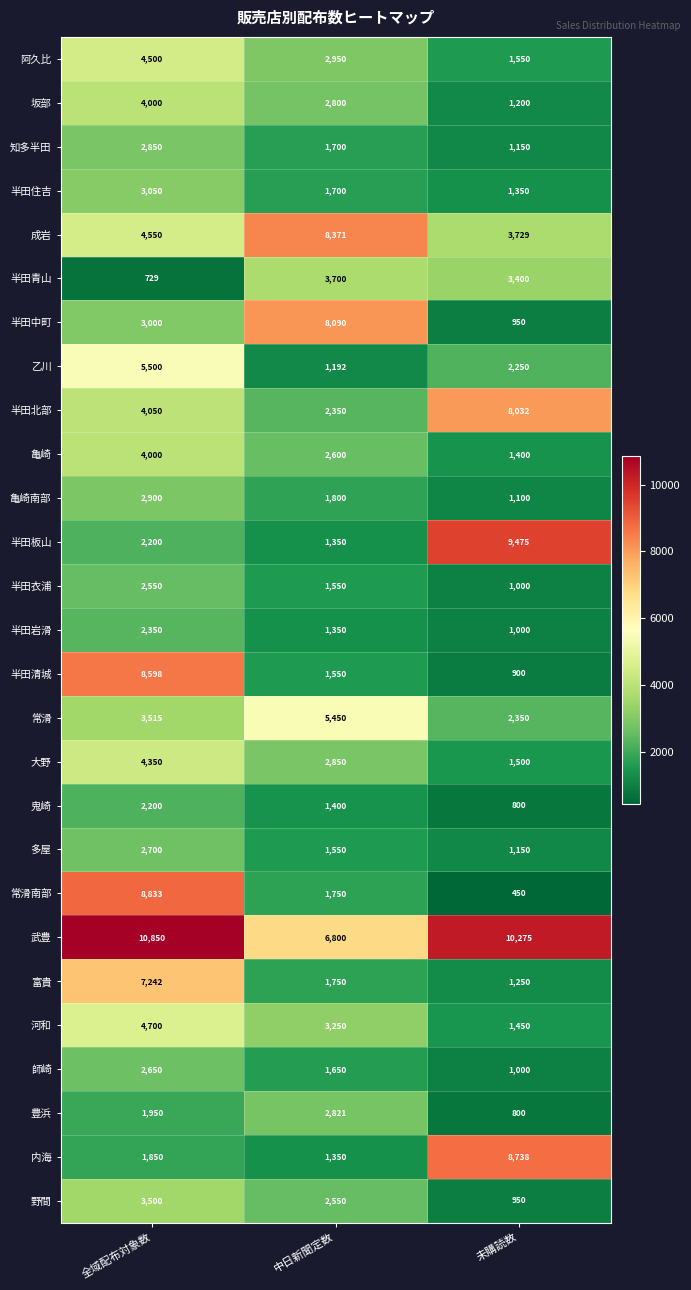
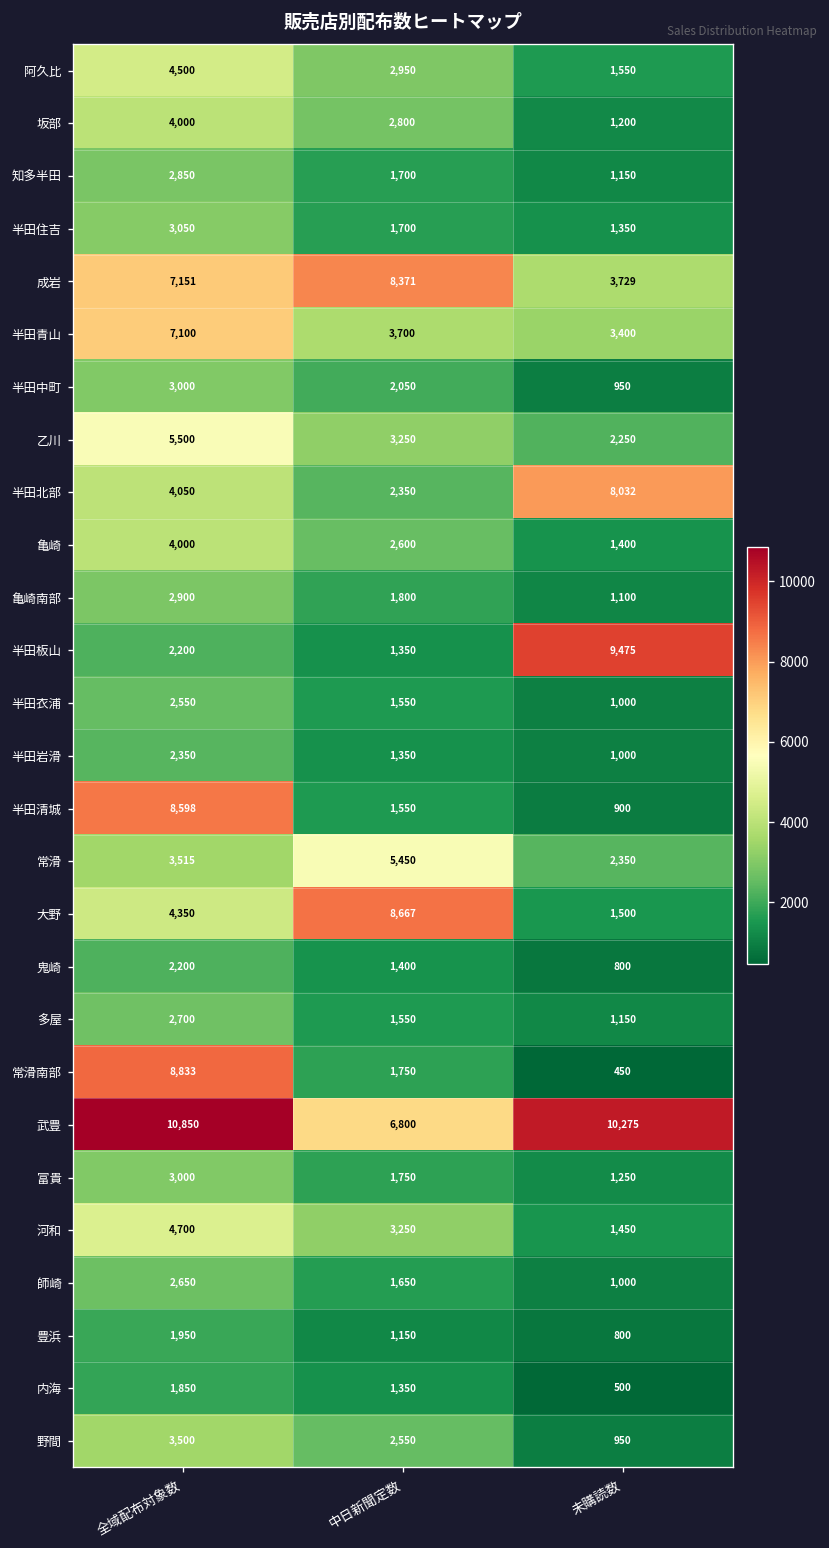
  {
    "阿久比": {
      "全域配布対象数": "4,500",
      "中日新聞定数": "2,950",
      "未購読数": "1,550"
    },
    "坂部": {
      "全域配布対象数": "4,000",
      "中日新聞定数": "2,800",
      "未購読数": "1,200"
    },
    "知多半田": {
      "全域配布対象数": "2,850",
      "中日新聞定数": "1,700",
      "未購読数": "1,150"
    },
    "半田住吉": {
      "全域配布対象数": "3,050",
      "中日新聞定数": "1,700",
      "未購読数": "1,350"
    },
    "成岩": {
-     "全域配布対象数": "4,550",
+     "全域配布対象数": "7,151",
      "中日新聞定数": "8,371",
      "未購読数": "3,729"
    },
    "半田青山": {
-     "全域配布対象数": "729",
+     "全域配布対象数": "7,100",
      "中日新聞定数": "3,700",
      "未購読数": "3,400"
    },
    "半田中町": {
      "全域配布対象数": "3,000",
-     "中日新聞定数": "8,090",
+     "中日新聞定数": "2,050",
      "未購読数": "950"
    },
    "乙川": {
      "全域配布対象数": "5,500",
-     "中日新聞定数": "1,192",
+     "中日新聞定数": "3,250",
      "未購読数": "2,250"
    },
    "半田北部": {
      "全域配布対象数": "4,050",
      "中日新聞定数": "2,350",
      "未購読数": "8,032"
    },
    "亀崎": {
      "全域配布対象数": "4,000",
      "中日新聞定数": "2,600",
      "未購読数": "1,400"
    },
    "亀崎南部": {
      "全域配布対象数": "2,900",
      "中日新聞定数": "1,800",
      "未購読数": "1,100"
    },
    "半田板山": {
      "全域配布対象数": "2,200",
      "中日新聞定数": "1,350",
      "未購読数": "9,475"
    },
    "半田衣浦": {
      "全域配布対象数": "2,550",
      "中日新聞定数": "1,550",
      "未購読数": "1,000"
    },
    "半田岩滑": {
      "全域配布対象数": "2,350",
      "中日新聞定数": "1,350",
      "未購読数": "1,000"
    },
    "半田清城": {
      "全域配布対象数": "8,598",
      "中日新聞定数": "1,550",
      "未購読数": "900"
    },
    "常滑": {
      "全域配布対象数": "3,515",
      "中日新聞定数": "5,450",
      "未購読数": "2,350"
    },
    "大野": {
      "全域配布対象数": "4,350",
-     "中日新聞定数": "2,850",
+     "中日新聞定数": "8,667",
      "未購読数": "1,500"
    },
    "鬼崎": {
      "全域配布対象数": "2,200",
      "中日新聞定数": "1,400",
      "未購読数": "800"
    },
    "多屋": {
      "全域配布対象数": "2,700",
      "中日新聞定数": "1,550",
      "未購読数": "1,150"
    },
    "常滑南部": {
      "全域配布対象数": "8,833",
      "中日新聞定数": "1,750",
      "未購読数": "450"
    },
    "武豊": {
      "全域配布対象数": "10,850",
      "中日新聞定数": "6,800",
      "未購読数": "10,275"
    },
    "富貴": {
-     "全域配布対象数": "7,242",
+     "全域配布対象数": "3,000",
      "中日新聞定数": "1,750",
      "未購読数": "1,250"
    },
    "河和": {
      "全域配布対象数": "4,700",
      "中日新聞定数": "3,250",
      "未購読数": "1,450"
    },
    "師崎": {
      "全域配布対象数": "2,650",
      "中日新聞定数": "1,650",
      "未購読数": "1,000"
    },
    "豊浜": {
      "全域配布対象数": "1,950",
-     "中日新聞定数": "2,821",
+     "中日新聞定数": "1,150",
      "未購読数": "800"
    },
    "内海": {
      "全域配布対象数": "1,850",
      "中日新聞定数": "1,350",
-     "未購読数": "8,738"
+     "未購読数": "500"
    },
    "野間": {
      "全域配布対象数": "3,500",
      "中日新聞定数": "2,550",
      "未購読数": "950"
    }
  }
